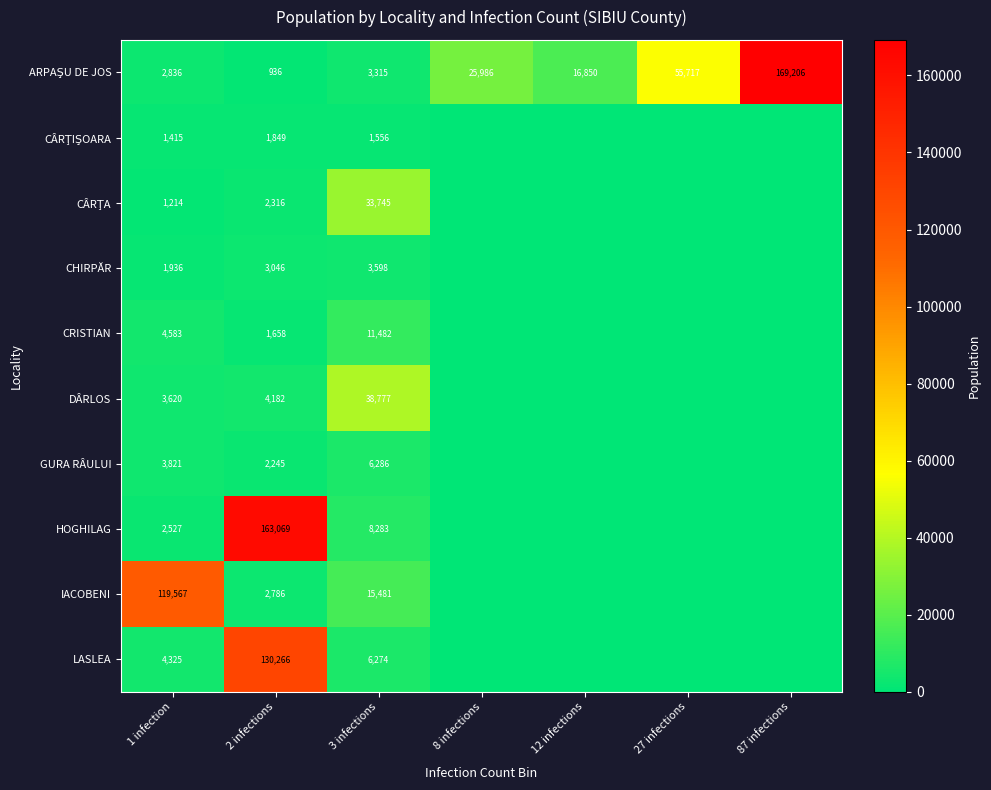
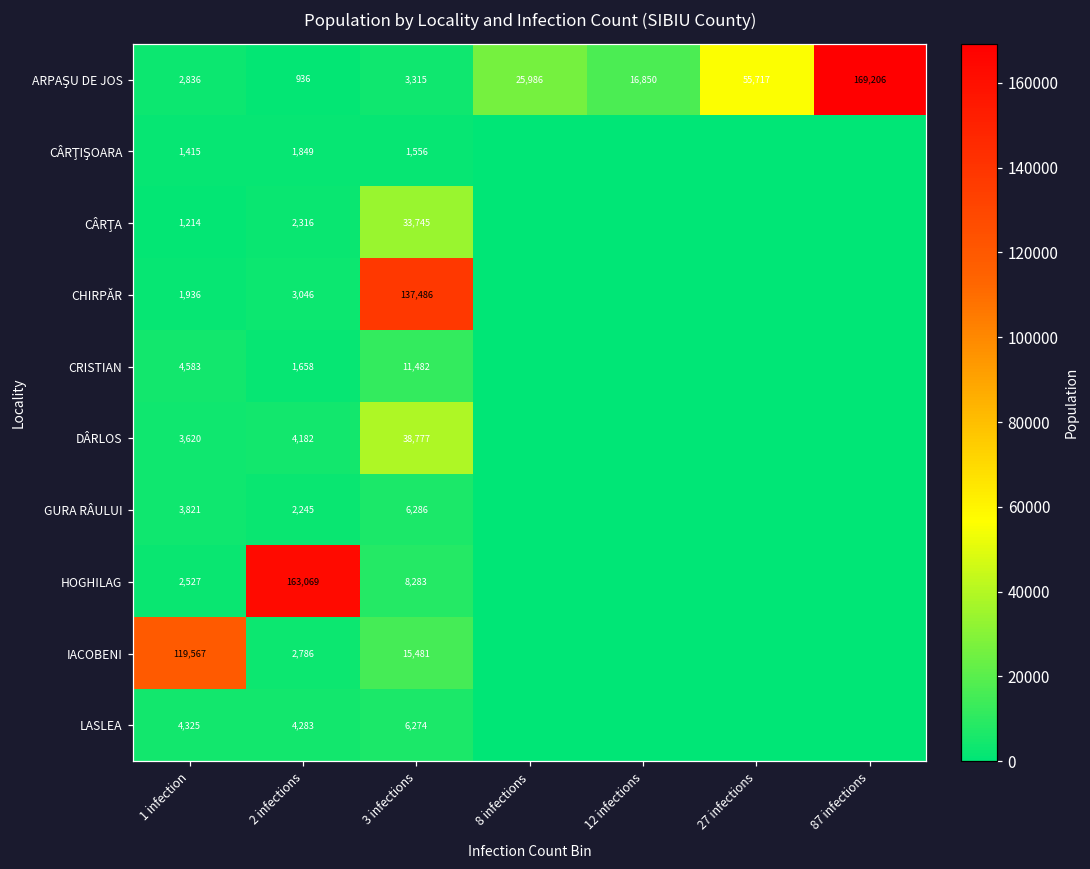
  {
    "ARPAŞU DE JOS": {
      "1 infection": "2,836",
      "2 infections": "936",
      "3 infections": "3,315",
      "8 infections": "25,986",
      "12 infections": "16,850",
      "27 infections": "55,717",
      "87 infections": "169,206"
    },
    "CÂRŢIŞOARA": {
      "1 infection": "1,415",
      "2 infections": "1,849",
      "3 infections": "1,556"
    },
    "CÂRŢA": {
      "1 infection": "1,214",
      "2 infections": "2,316",
      "3 infections": "33,745"
    },
    "CHIRPĂR": {
      "1 infection": "1,936",
      "2 infections": "3,046",
-     "3 infections": "3,598"
+     "3 infections": "137,486"
    },
    "CRISTIAN": {
      "1 infection": "4,583",
      "2 infections": "1,658",
      "3 infections": "11,482"
    },
    "DÂRLOS": {
      "1 infection": "3,620",
      "2 infections": "4,182",
      "3 infections": "38,777"
    },
    "GURA RÂULUI": {
      "1 infection": "3,821",
      "2 infections": "2,245",
      "3 infections": "6,286"
    },
    "HOGHILAG": {
      "1 infection": "2,527",
      "2 infections": "163,069",
      "3 infections": "8,283"
    },
    "IACOBENI": {
      "1 infection": "119,567",
      "2 infections": "2,786",
      "3 infections": "15,481"
    },
    "LASLEA": {
      "1 infection": "4,325",
-     "2 infections": "130,266",
+     "2 infections": "4,283",
      "3 infections": "6,274"
    }
  }
